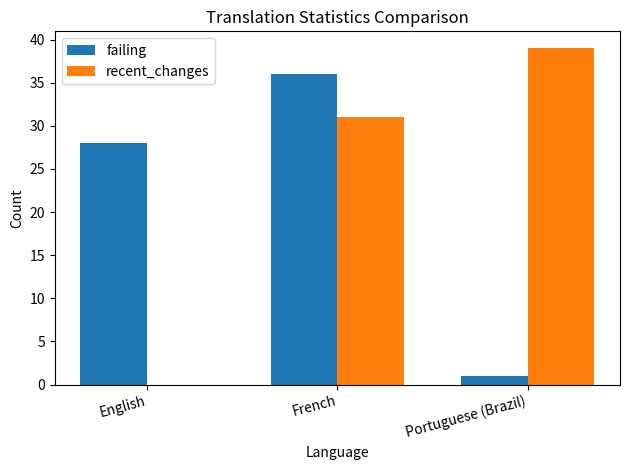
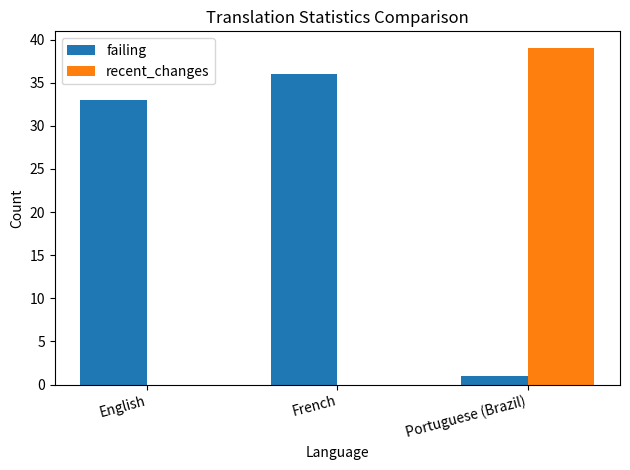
  {
    "failing": {
-     "English": 28,
+     "English": 33,
      "French": 36,
      "Portuguese (Brazil)": 1
    },
    "recent_changes": {
      "English": 0,
-     "French": 31,
+     "French": 0,
      "Portuguese (Brazil)": 39
    }
  }
